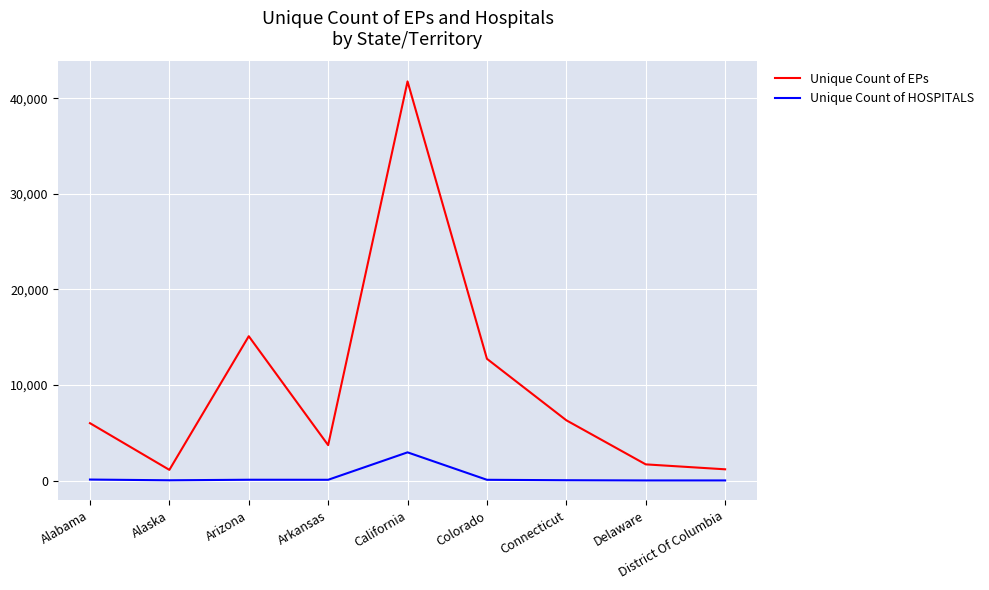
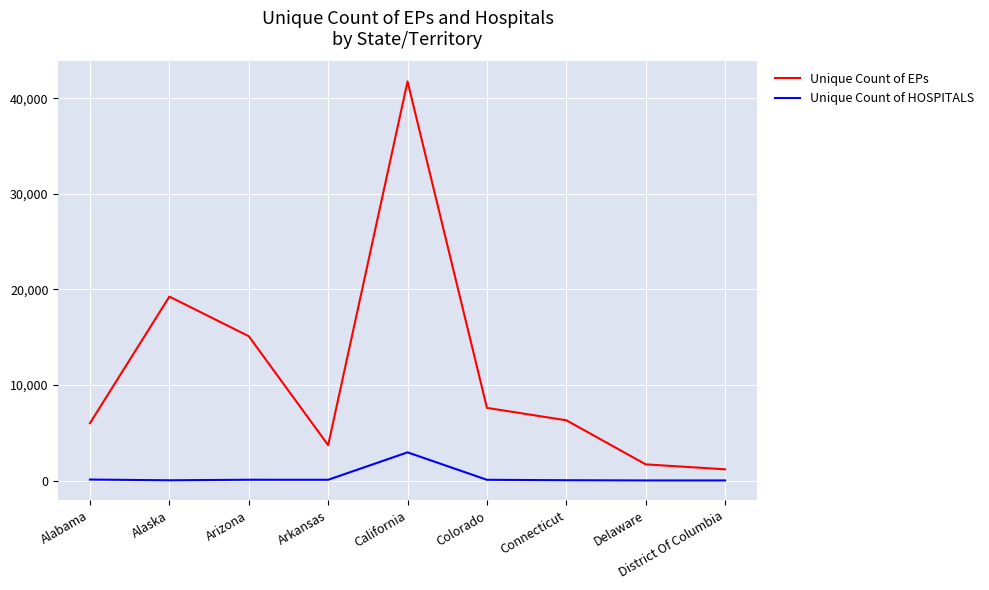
  {
    "Unique Count of EPs": {
      "Alabama": "6,000",
-     "Alaska": "1,000",
+     "Alaska": "19,000",
      "Arizona": "15,000",
      "Arkansas": "4,000",
      "California": "42,000",
-     "Colorado": "13,000",
+     "Colorado": "8,000",
      "Connecticut": "6,000",
      "Delaware": "2,000",
      "District Of Columbia": "1,000"
    },
    "Unique Count of HOSPITALS": {
      "Alabama": "0",
      "Alaska": "0",
      "Arizona": "0",
      "Arkansas": "0",
      "California": "3,000",
      "Colorado": "0",
      "Connecticut": "0",
      "Delaware": "0",
      "District Of Columbia": "0"
    }
  }
